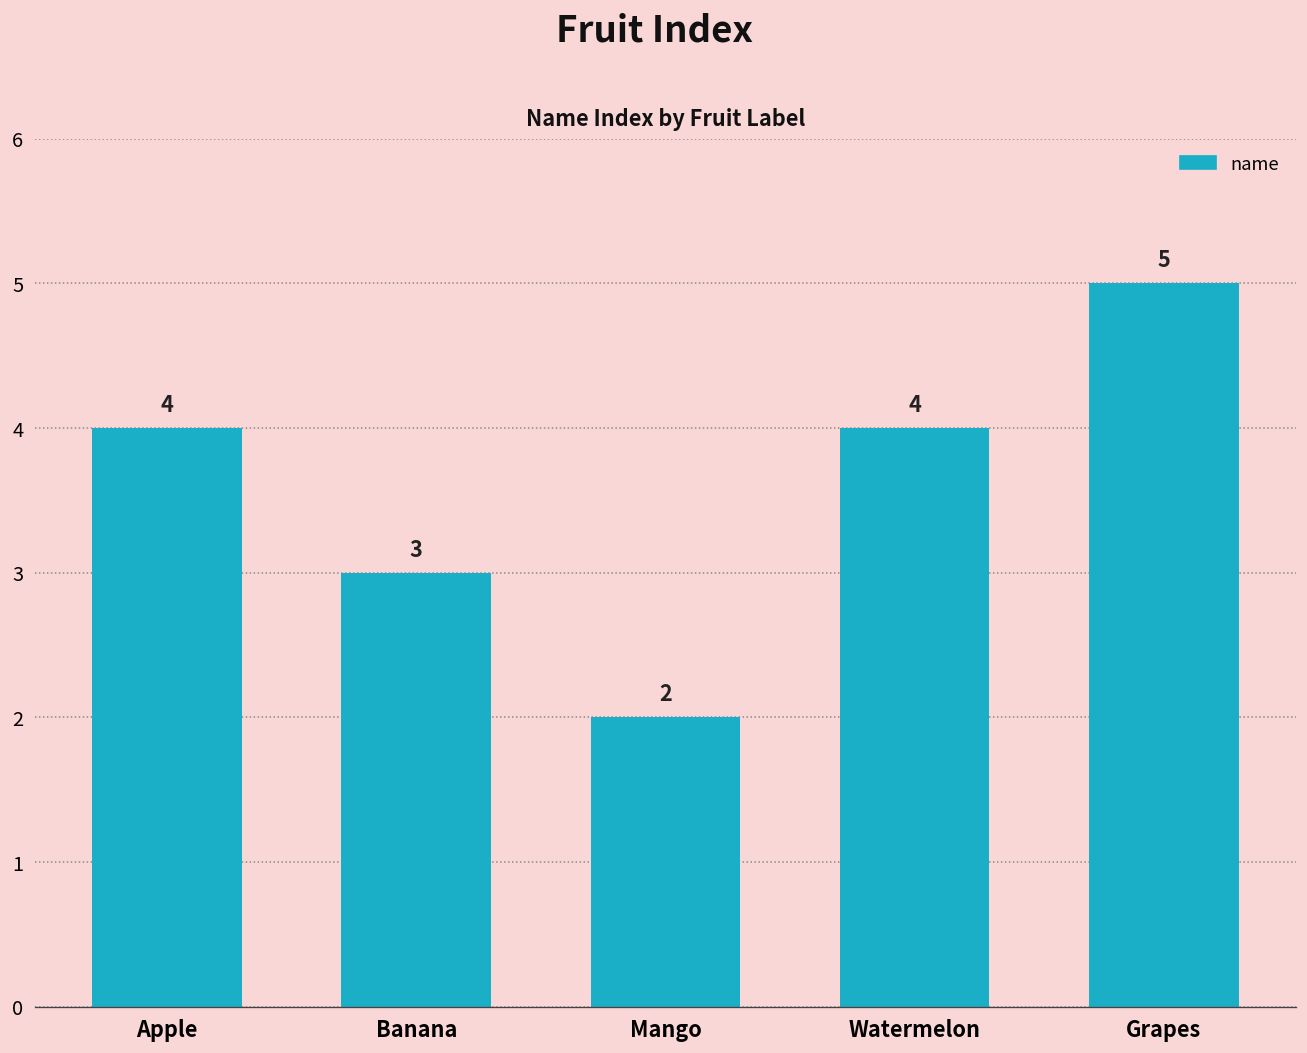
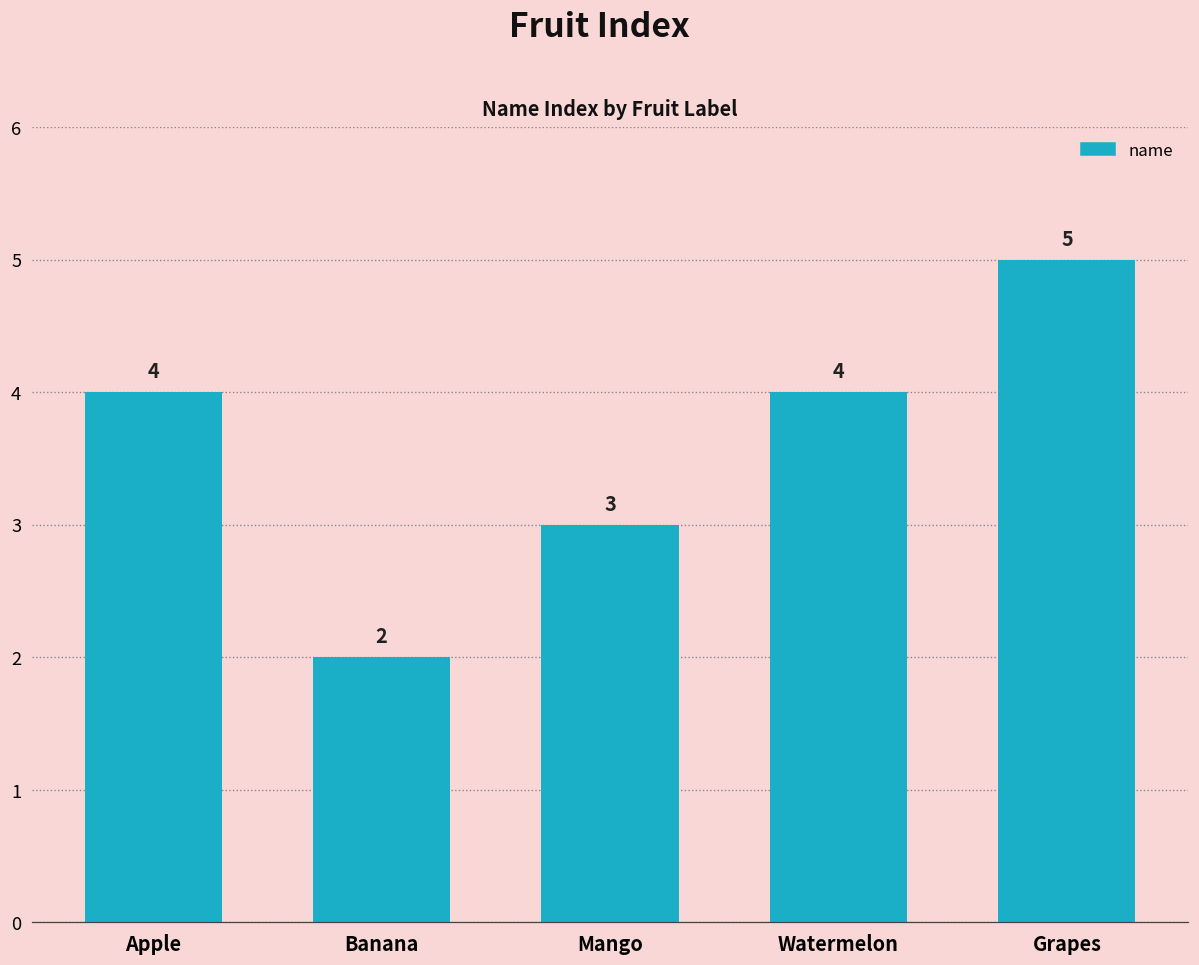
  {
    "Apple": 4,
-   "Banana": 3,
-   "Mango": 2,
+   "Banana": 2,
+   "Mango": 3,
    "Watermelon": 4,
    "Grapes": 5
  }
